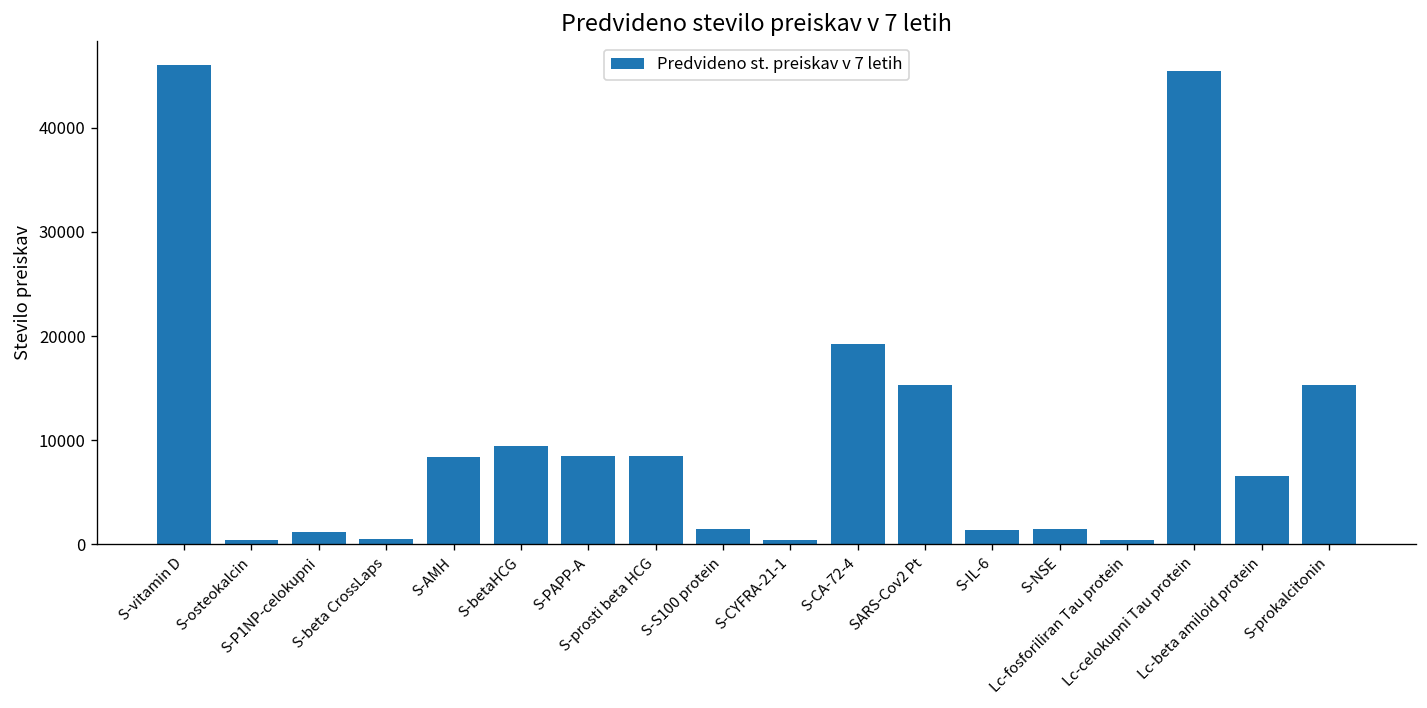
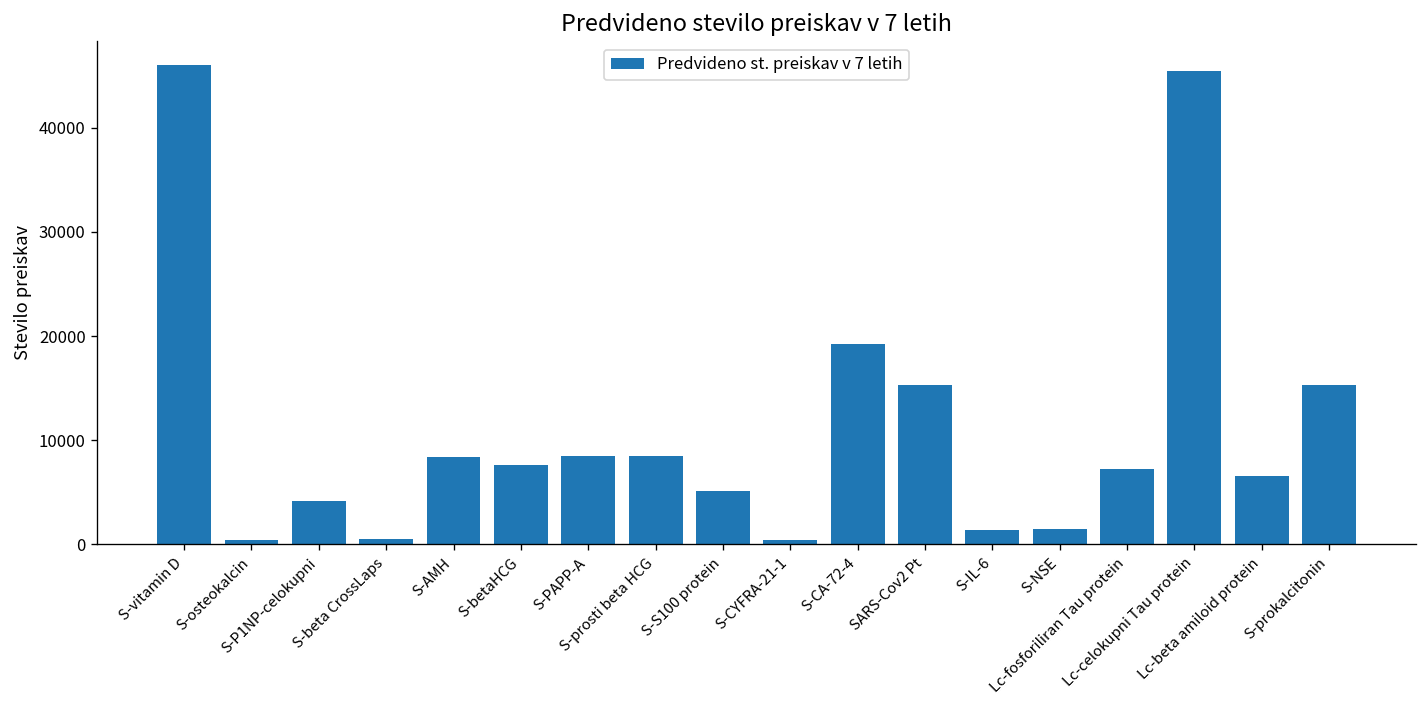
  {
    "S-vitamin D": 46000,
    "S-osteokalcin": 0,
-   "S-P1NP-celokupni": 1000,
+   "S-P1NP-celokupni": 4000,
    "S-beta CrossLaps": 0,
    "S-AMH": 8000,
-   "S-betaHCG": 9000,
+   "S-betaHCG": 8000,
    "S-PAPP-A": 9000,
    "S-prosti beta HCG": 9000,
-   "S-S100 protein": 2000,
+   "S-S100 protein": 5000,
    "S-CYFRA-21-1": 0,
    "S-CA-72-4": 19000,
    "SARS-Cov2 Pt": 15000,
    "S-IL-6": 1000,
    "S-NSE": 2000,
-   "Lc-fosforiliran Tau protein": 0,
+   "Lc-fosforiliran Tau protein": 7000,
    "Lc-celokupni Tau protein": 45000,
    "Lc-beta amiloid protein": 7000,
    "S-prokalcitonin": 15000
  }
